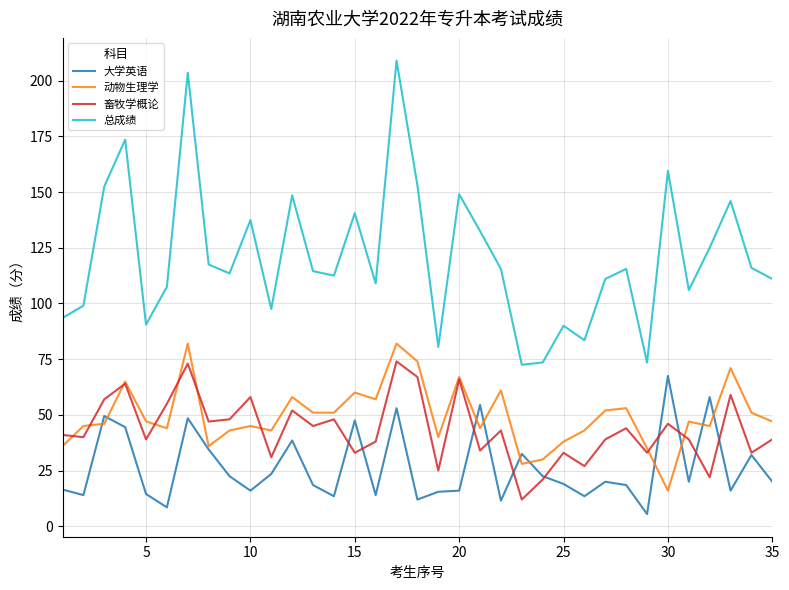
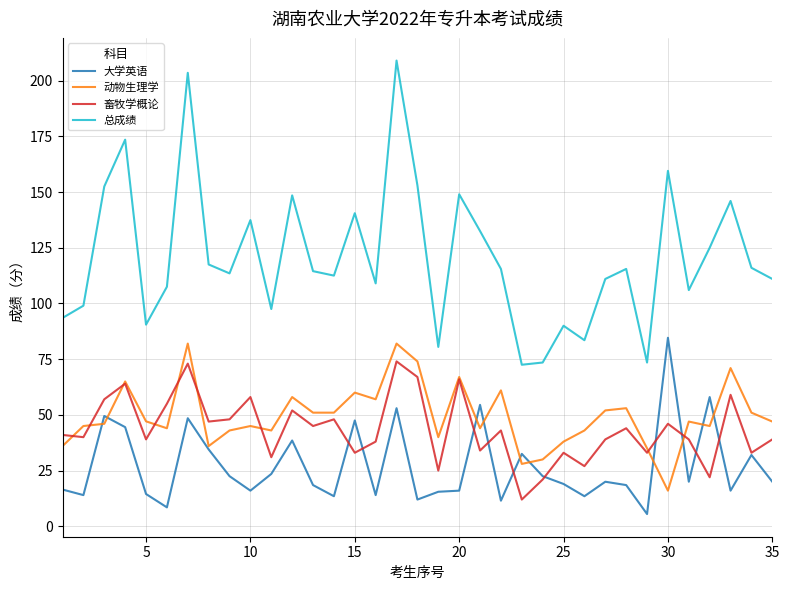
  {
    "大学英语": {
      "5": 15,
      "10": 16,
      "15": 48,
      "20": 16,
      "25": 19,
-     "30": 68,
+     "30": 85,
      "35": 20
    },
    "动物生理学": {
      "5": 47,
      "10": 45,
      "15": 60,
      "25": 38,
      "30": 16,
      "35": 47
    },
    "畜牧学概论": {
      "5": 39,
      "10": 58,
      "15": 33,
      "25": 33,
      "30": 46,
      "35": 39
    },
    "总成绩": {
      "5": 91,
      "10": 137,
      "15": 141,
      "20": 149,
      "25": 90,
      "30": 160,
      "35": 111
    }
  }
